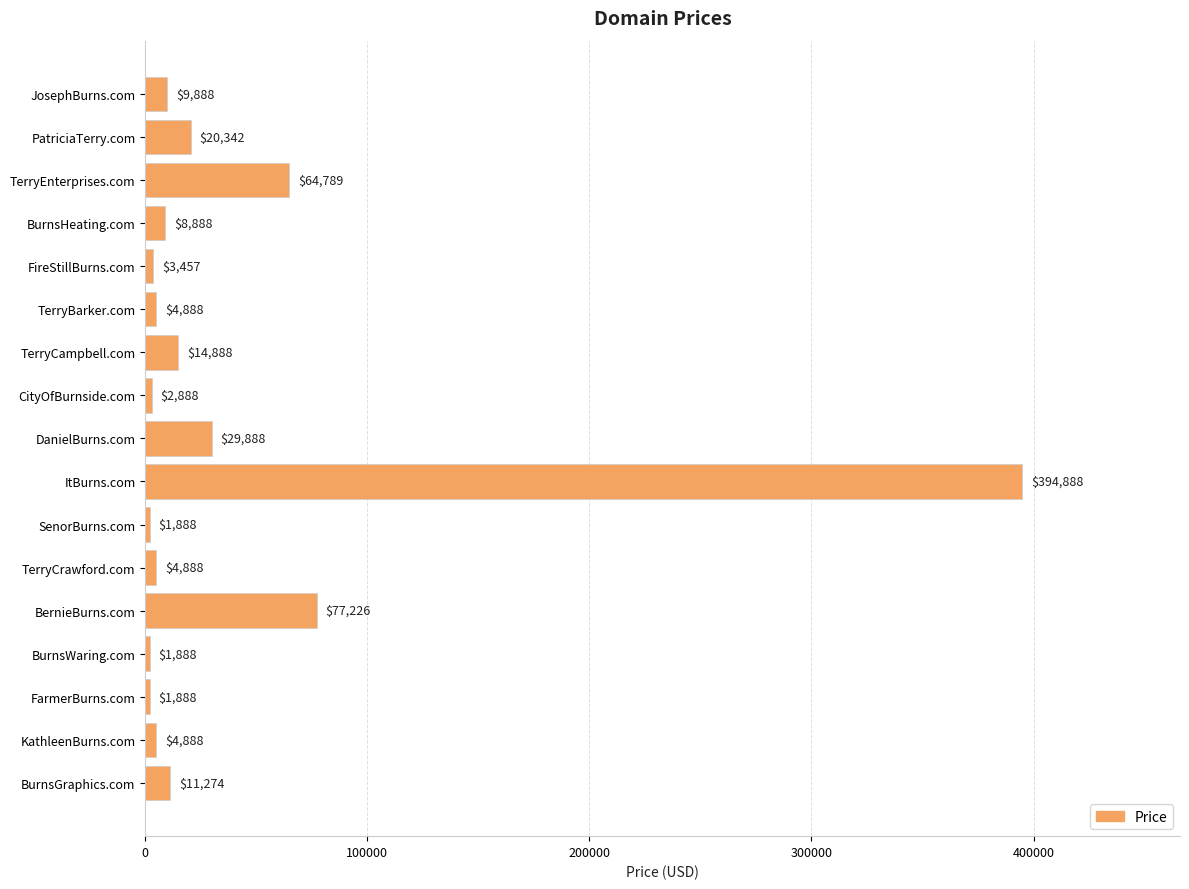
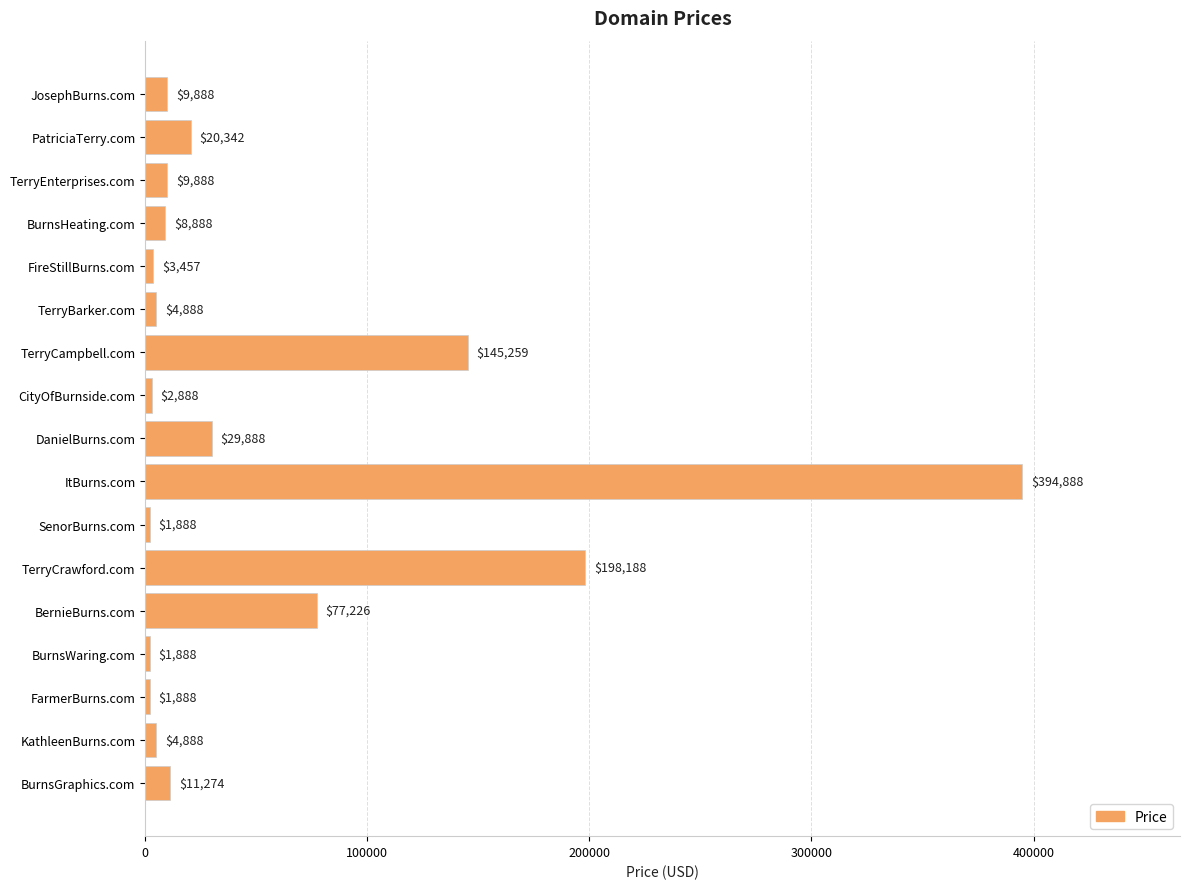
  {
    "JosephBurns.com": "$9,888",
    "PatriciaTerry.com": "$20,342",
-   "TerryEnterprises.com": "$64,789",
+   "TerryEnterprises.com": "$9,888",
    "BurnsHeating.com": "$8,888",
    "FireStillBurns.com": "$3,457",
    "TerryBarker.com": "$4,888",
-   "TerryCampbell.com": "$14,888",
+   "TerryCampbell.com": "$145,259",
    "CityOfBurnside.com": "$2,888",
    "DanielBurns.com": "$29,888",
    "ItBurns.com": "$394,888",
    "SenorBurns.com": "$1,888",
-   "TerryCrawford.com": "$4,888",
+   "TerryCrawford.com": "$198,188",
    "BernieBurns.com": "$77,226",
    "BurnsWaring.com": "$1,888",
    "FarmerBurns.com": "$1,888",
    "KathleenBurns.com": "$4,888",
    "BurnsGraphics.com": "$11,274"
  }
